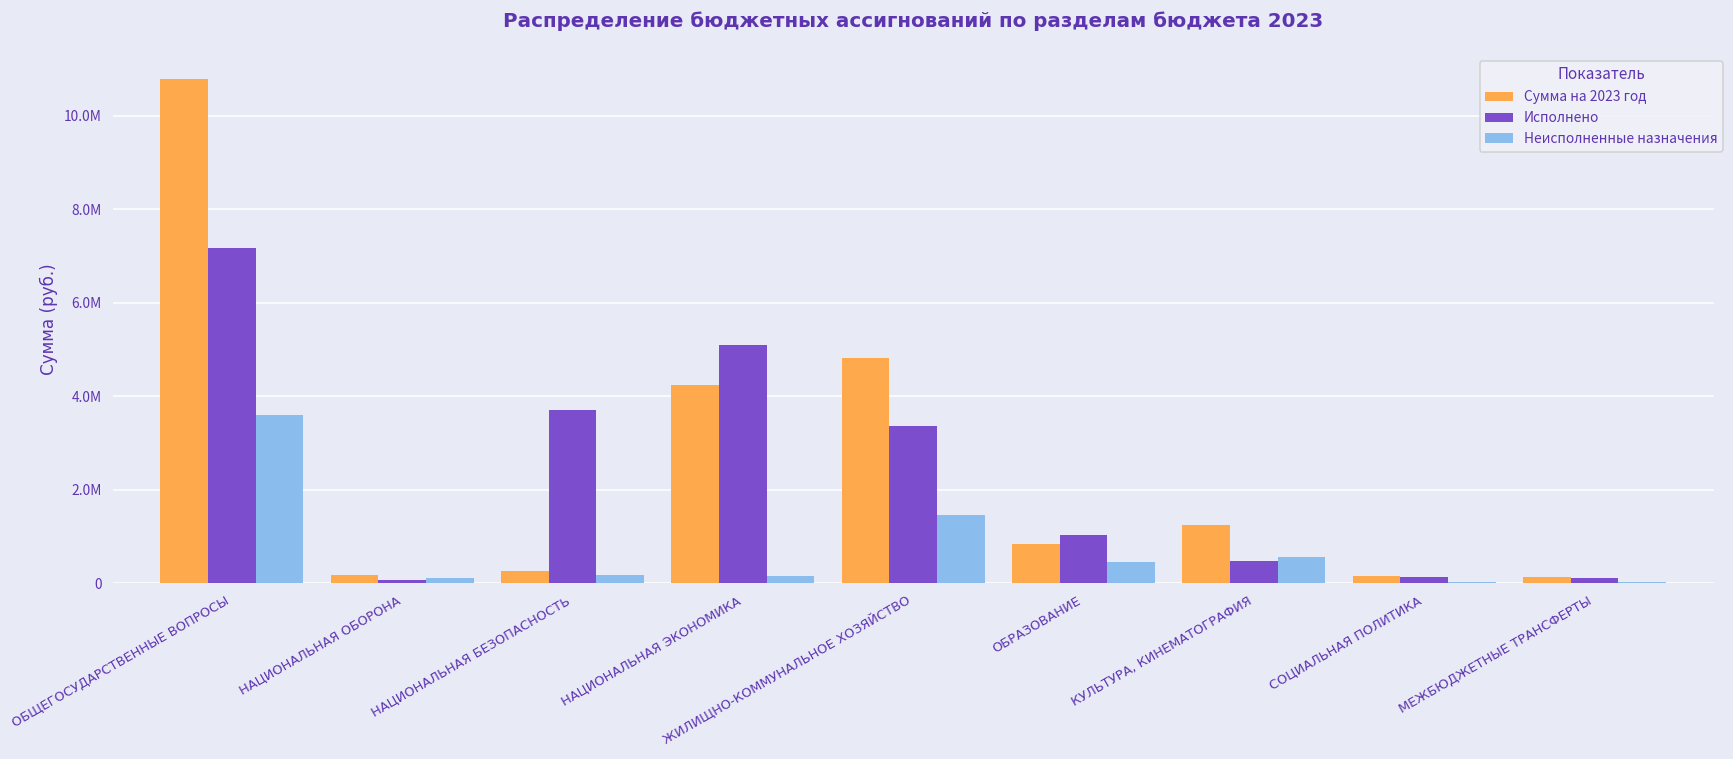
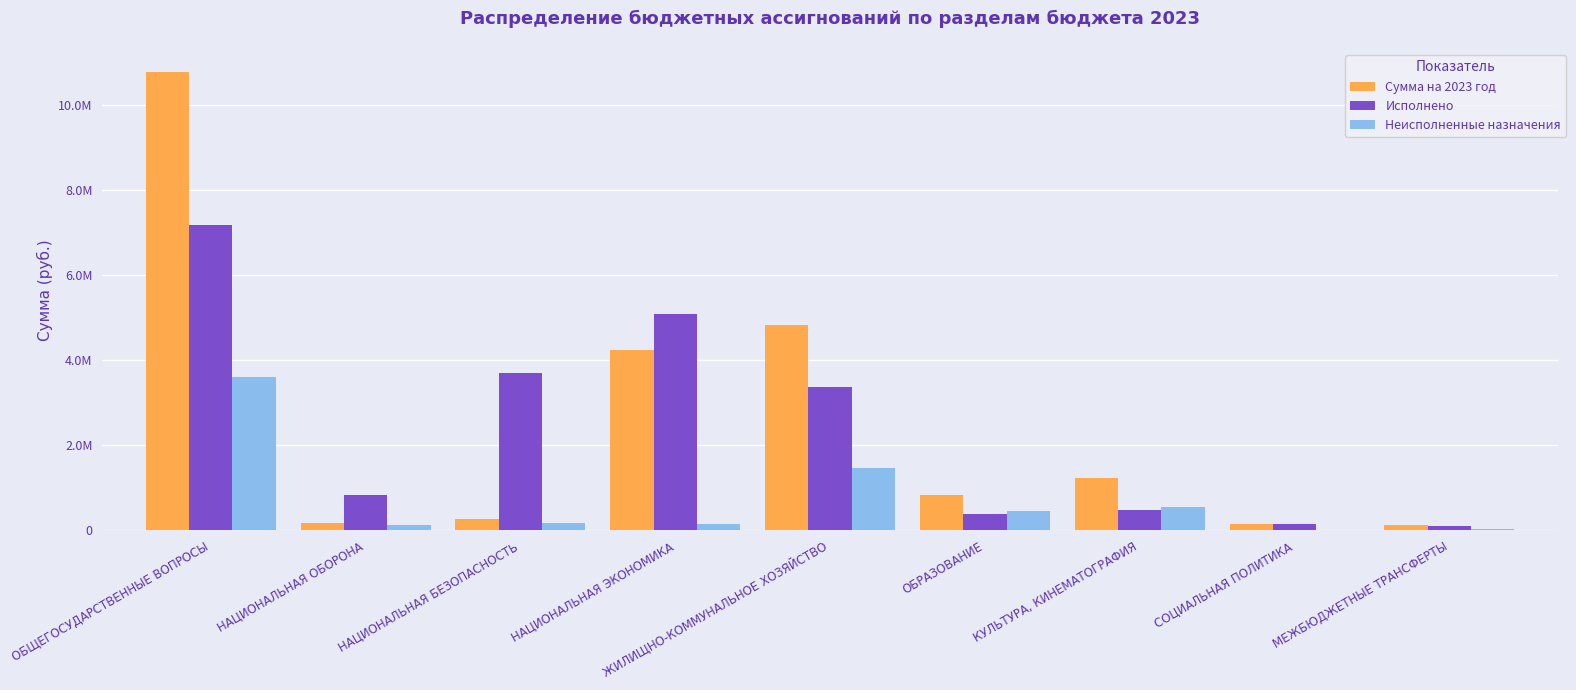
  {
    "Сумма на 2023 год": {
      "ОБЩЕГОСУДАРСТВЕННЫЕ ВОПРОСЫ": 10800000,
      "НАЦИОНАЛЬНАЯ ОБОРОНА": 200000,
      "НАЦИОНАЛЬНАЯ БЕЗОПАСНОСТЬ": 300000,
      "НАЦИОНАЛЬНАЯ ЭКОНОМИКА": 4300000,
      "ЖИЛИЩНО-КОММУНАЛЬНОЕ ХОЗЯЙСТВО": 4800000,
      "ОБРАЗОВАНИЕ": 800000,
      "КУЛЬТУРА, КИНЕМАТОГРАФИЯ": 1200000,
      "СОЦИАЛЬНАЯ ПОЛИТИКА": 200000,
      "МЕЖБЮДЖЕТНЫЕ ТРАНСФЕРТЫ": 100000
    },
    "Исполнено": {
      "ОБЩЕГОСУДАРСТВЕННЫЕ ВОПРОСЫ": 7200000,
-     "НАЦИОНАЛЬНАЯ ОБОРОНА": 100000,
+     "НАЦИОНАЛЬНАЯ ОБОРОНА": 800000,
      "НАЦИОНАЛЬНАЯ БЕЗОПАСНОСТЬ": 3700000,
      "НАЦИОНАЛЬНАЯ ЭКОНОМИКА": 5100000,
      "ЖИЛИЩНО-КОММУНАЛЬНОЕ ХОЗЯЙСТВО": 3400000,
-     "ОБРАЗОВАНИЕ": 1000000,
+     "ОБРАЗОВАНИЕ": 400000,
      "КУЛЬТУРА, КИНЕМАТОГРАФИЯ": 500000,
      "СОЦИАЛЬНАЯ ПОЛИТИКА": 100000,
      "МЕЖБЮДЖЕТНЫЕ ТРАНСФЕРТЫ": 100000
    },
    "Неисполненные назначения": {
      "ОБЩЕГОСУДАРСТВЕННЫЕ ВОПРОСЫ": 3600000,
      "НАЦИОНАЛЬНАЯ ОБОРОНА": 100000,
      "НАЦИОНАЛЬНАЯ БЕЗОПАСНОСТЬ": 200000,
      "НАЦИОНАЛЬНАЯ ЭКОНОМИКА": 200000,
      "ЖИЛИЩНО-КОММУНАЛЬНОЕ ХОЗЯЙСТВО": 1500000,
      "ОБРАЗОВАНИЕ": 500000,
      "КУЛЬТУРА, КИНЕМАТОГРАФИЯ": 600000
    }
  }
